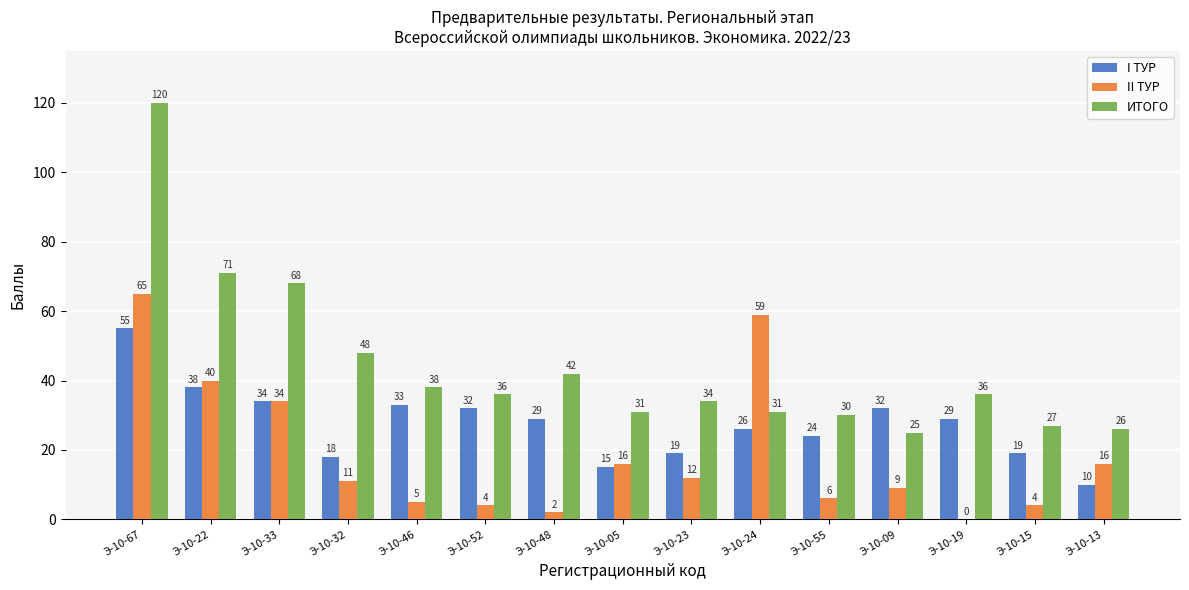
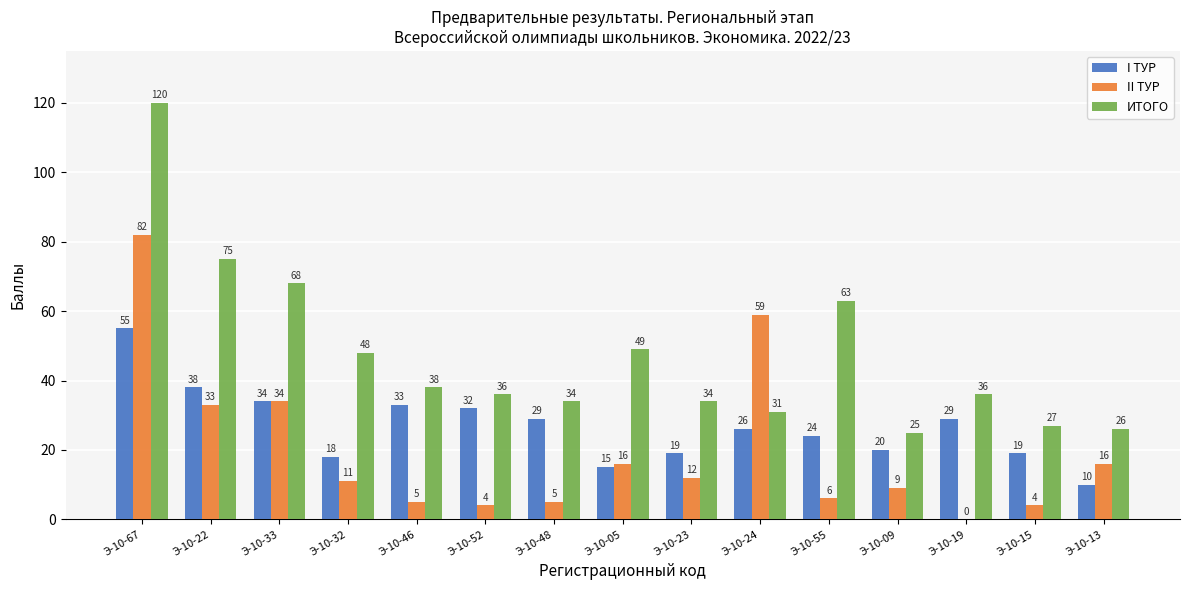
  {
    "I ТУР": {
      "Э-10-67": 55,
      "Э-10-22": 38,
      "Э-10-33": 34,
      "Э-10-32": 18,
      "Э-10-46": 33,
      "Э-10-52": 32,
      "Э-10-48": 29,
      "Э-10-05": 15,
      "Э-10-23": 19,
      "Э-10-24": 26,
      "Э-10-55": 24,
-     "Э-10-09": 32,
+     "Э-10-09": 20,
      "Э-10-19": 29,
      "Э-10-15": 19,
      "Э-10-13": 10
    },
    "II ТУР": {
-     "Э-10-67": 65,
-     "Э-10-22": 40,
+     "Э-10-67": 82,
+     "Э-10-22": 33,
      "Э-10-33": 34,
      "Э-10-32": 11,
      "Э-10-46": 5,
      "Э-10-52": 4,
-     "Э-10-48": 2,
+     "Э-10-48": 5,
      "Э-10-05": 16,
      "Э-10-23": 12,
      "Э-10-24": 59,
      "Э-10-55": 6,
      "Э-10-09": 9,
      "Э-10-19": 0,
      "Э-10-15": 4,
      "Э-10-13": 16
    },
    "ИТОГО": {
      "Э-10-67": 120,
-     "Э-10-22": 71,
+     "Э-10-22": 75,
      "Э-10-33": 68,
      "Э-10-32": 48,
      "Э-10-46": 38,
      "Э-10-52": 36,
-     "Э-10-48": 42,
-     "Э-10-05": 31,
+     "Э-10-48": 34,
+     "Э-10-05": 49,
      "Э-10-23": 34,
      "Э-10-24": 31,
-     "Э-10-55": 30,
+     "Э-10-55": 63,
      "Э-10-09": 25,
      "Э-10-19": 36,
      "Э-10-15": 27,
      "Э-10-13": 26
    }
  }
